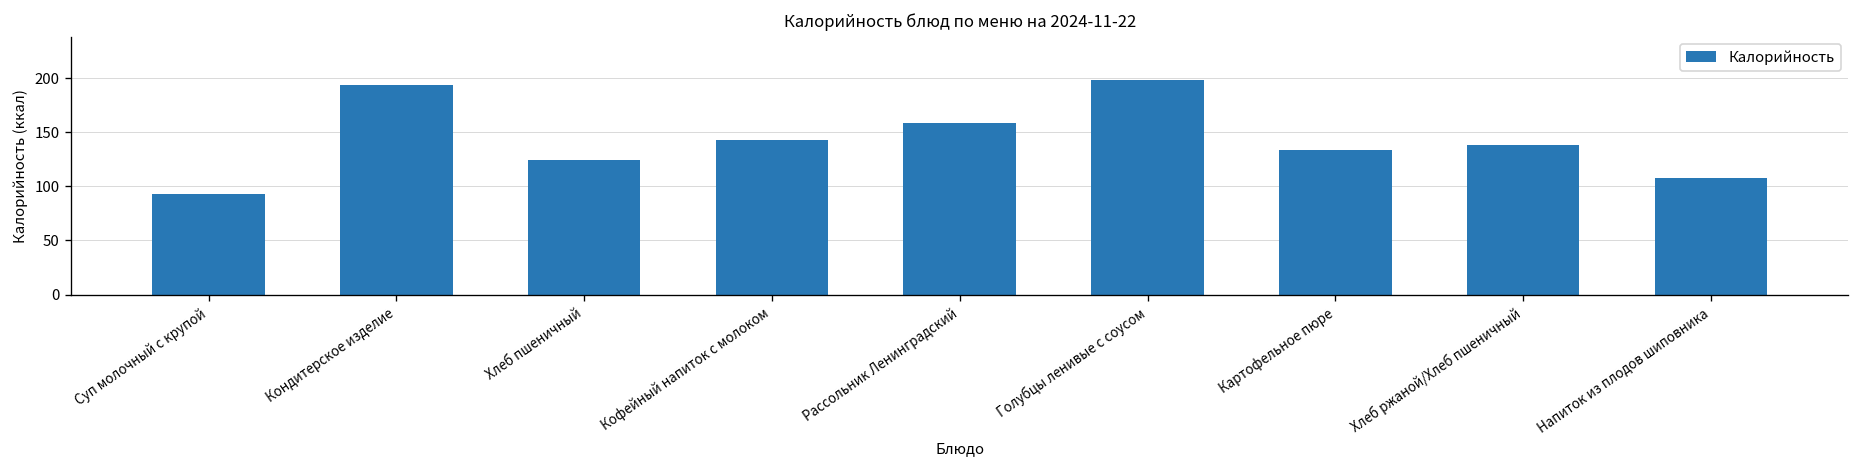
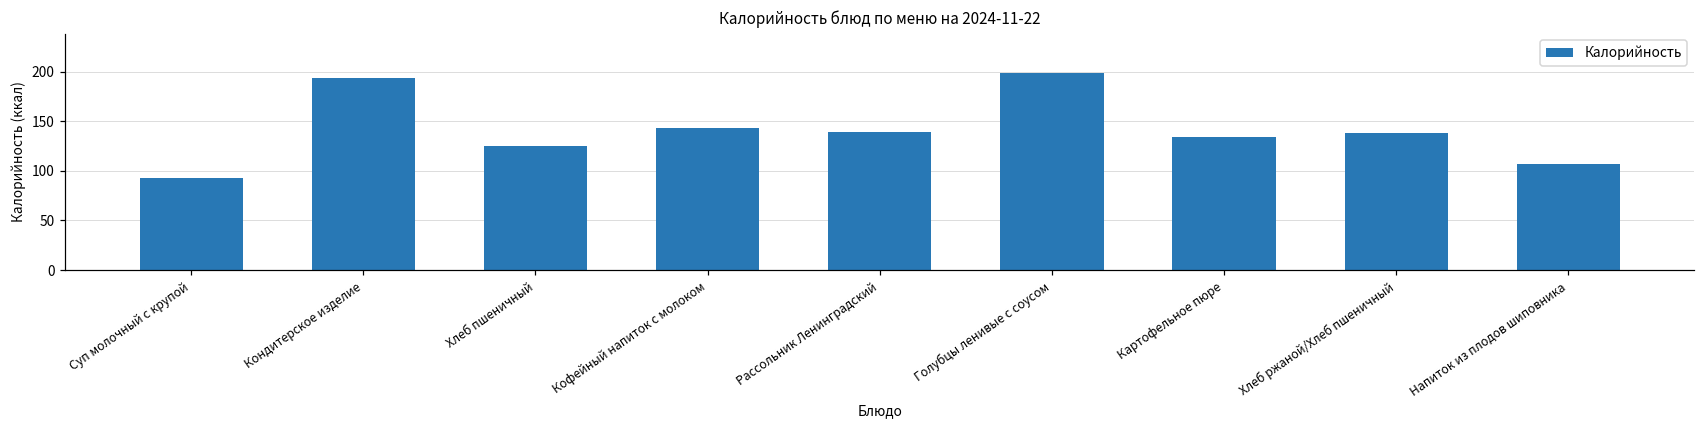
  {
    "Суп молочный с крупой": 90,
    "Кондитерское изделие": 190,
    "Хлеб пшеничный": 120,
    "Кофейный напиток с молоком": 140,
-   "Рассольник Ленинградский": 160,
+   "Рассольник Ленинградский": 140,
    "Голубцы ленивые с соусом": 200,
    "Картофельное пюре": 130,
    "Хлеб ржаной/Хлеб пшеничный": 140,
    "Напиток из плодов шиповника": 110
  }
